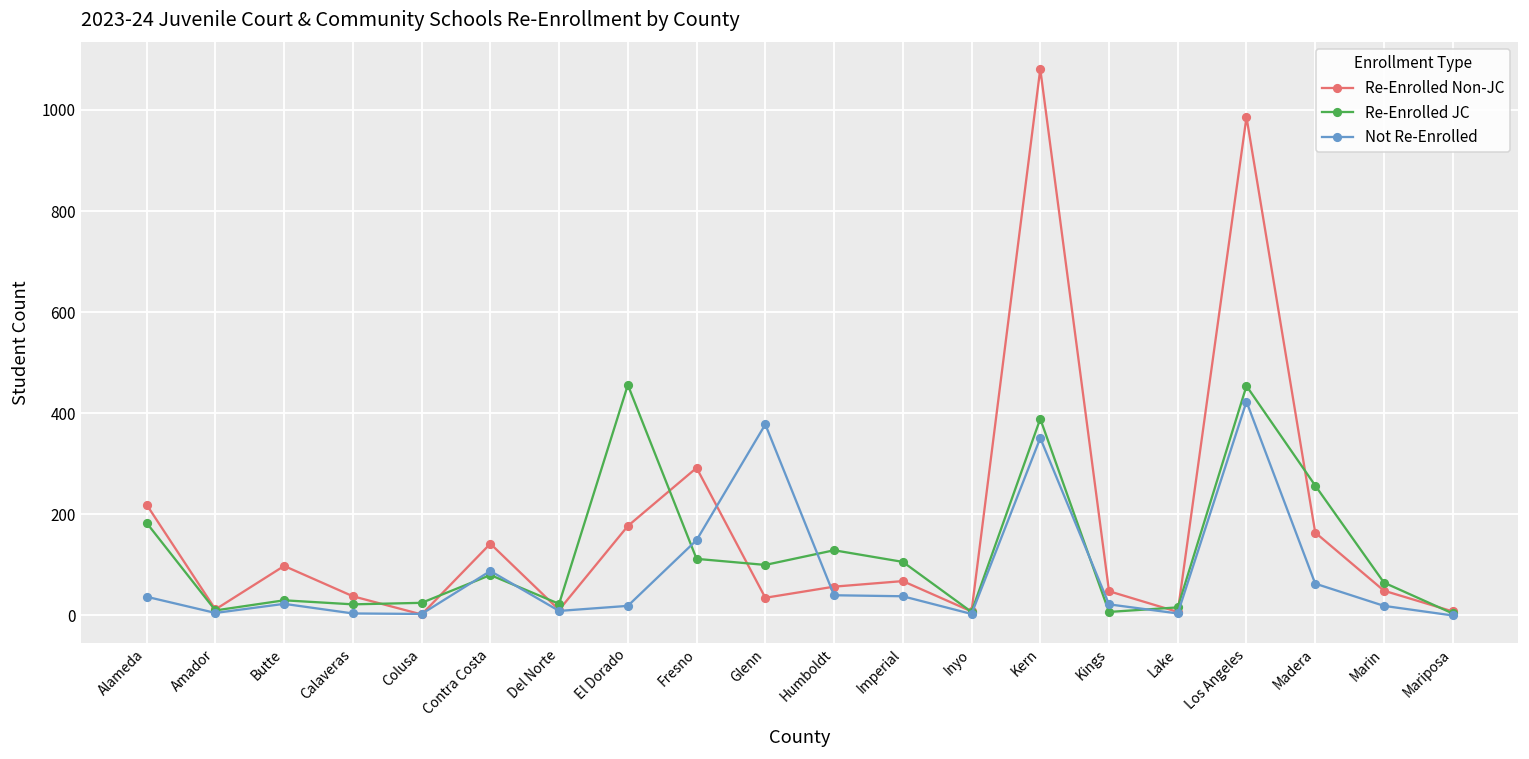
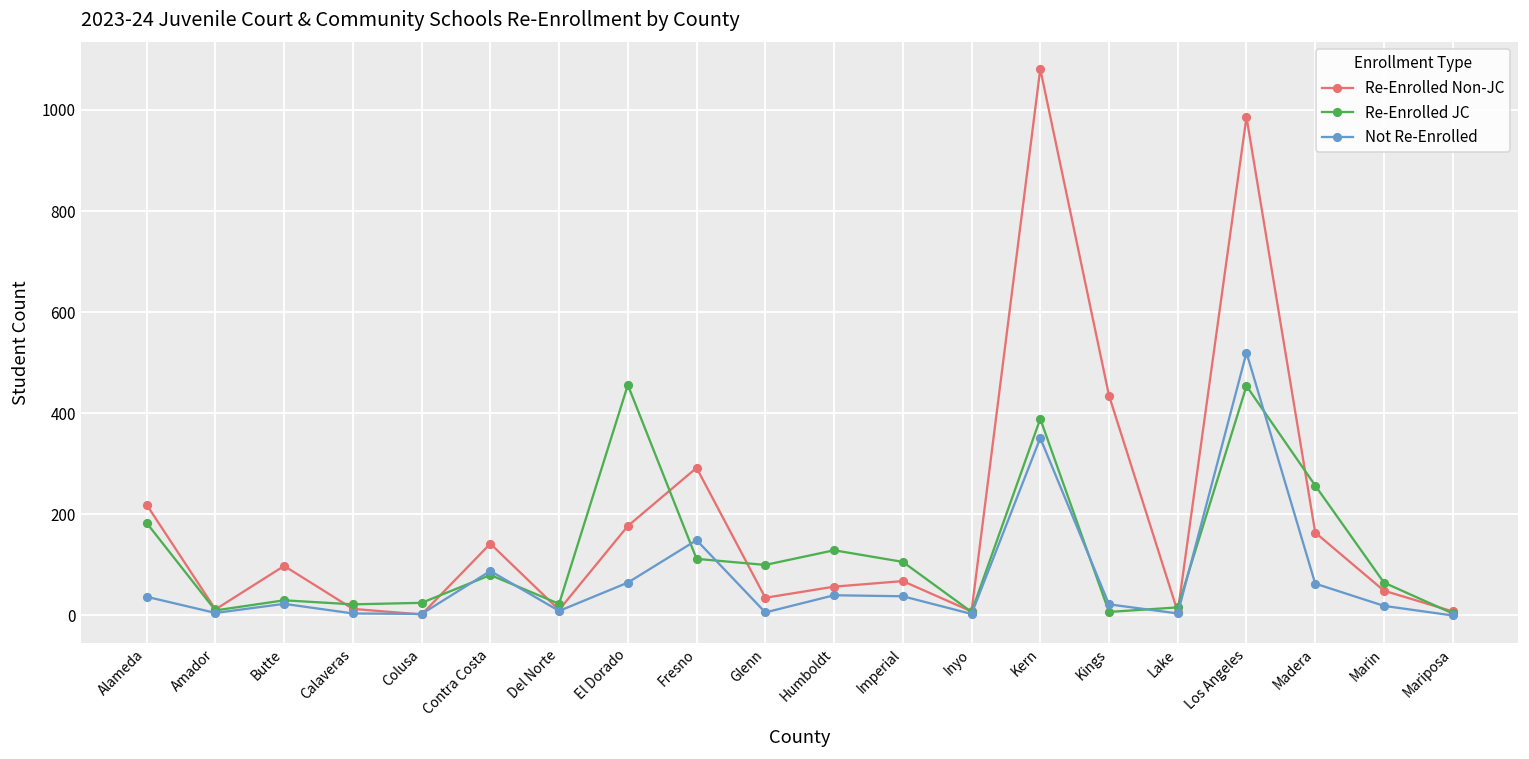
  {
    "Re-Enrolled Non-JC": {
      "Alameda": 220,
      "Butte": 100,
-     "Calaveras": 40,
+     "Calaveras": 10,
      "Contra Costa": 140,
      "El Dorado": 180,
      "Fresno": 290,
      "Glenn": 40,
      "Humboldt": 60,
      "Imperial": 70,
      "Kern": 1080,
-     "Kings": 50,
+     "Kings": 440,
      "Los Angeles": 990,
      "Madera": 160,
      "Marin": 50
    },
    "Re-Enrolled JC": {
      "Alameda": 180,
      "Butte": 30,
      "Calaveras": 20,
      "Colusa": 30,
      "Contra Costa": 80,
      "Del Norte": 20,
      "El Dorado": 460,
      "Fresno": 110,
      "Glenn": 100,
      "Humboldt": 130,
      "Imperial": 110,
      "Kern": 390,
      "Kings": 10,
      "Lake": 20,
      "Los Angeles": 450,
      "Madera": 260,
      "Marin": 70
    },
    "Not Re-Enrolled": {
      "Alameda": 40,
      "Butte": 20,
      "Calaveras": 0,
      "Contra Costa": 90,
-     "El Dorado": 20,
+     "El Dorado": 70,
      "Fresno": 150,
-     "Glenn": 380,
+     "Glenn": 10,
      "Humboldt": 40,
      "Imperial": 40,
      "Kern": 350,
      "Kings": 20,
-     "Los Angeles": 420,
+     "Los Angeles": 520,
      "Madera": 60,
      "Marin": 20
    }
  }
